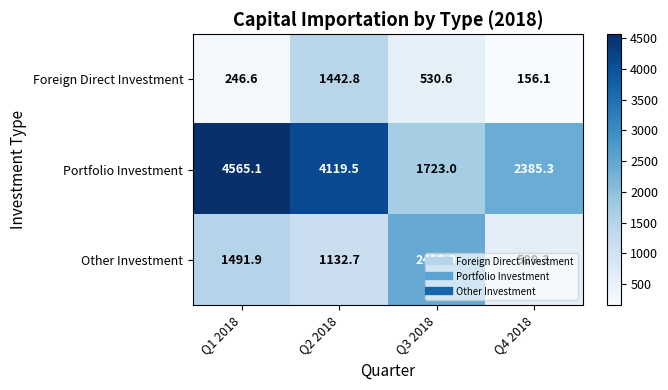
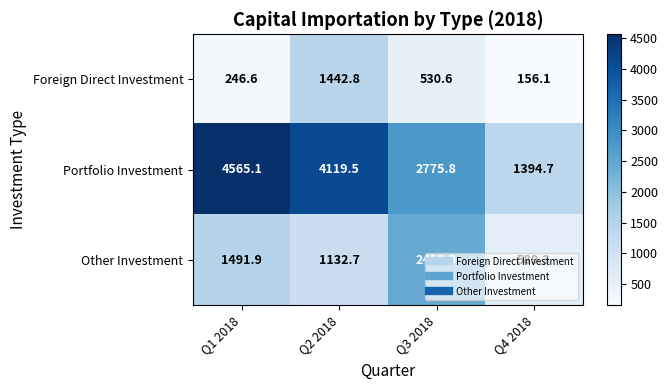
  {
    "Foreign Direct Investment": {
      "Q1 2018": 246.6,
      "Q2 2018": 1442.8,
      "Q3 2018": 530.6,
      "Q4 2018": 156.1
    },
    "Portfolio Investment": {
      "Q1 2018": 4565.1,
      "Q2 2018": 4119.5,
-     "Q3 2018": 1723.0,
-     "Q4 2018": 2385.3
+     "Q3 2018": 2775.8,
+     "Q4 2018": 1394.7
    },
    "Other Investment": {
      "Q1 2018": 1491.9,
      "Q2 2018": 1132.7
    }
  }
